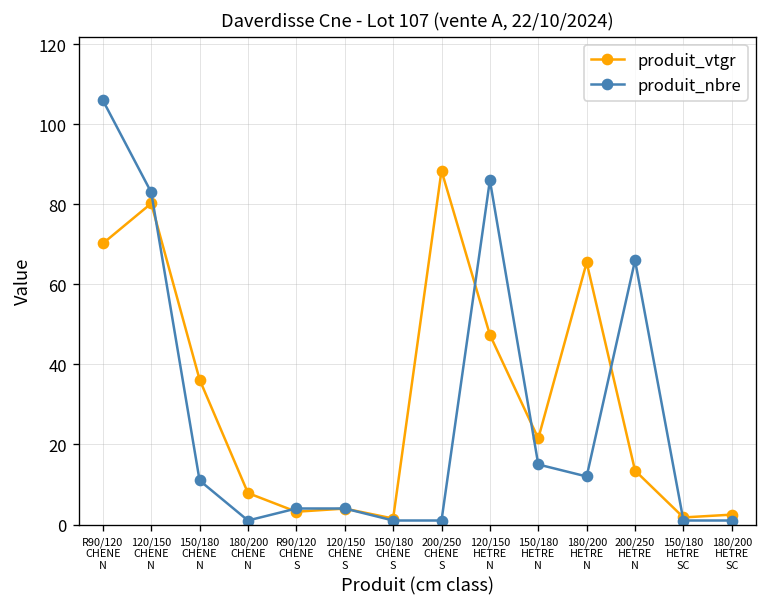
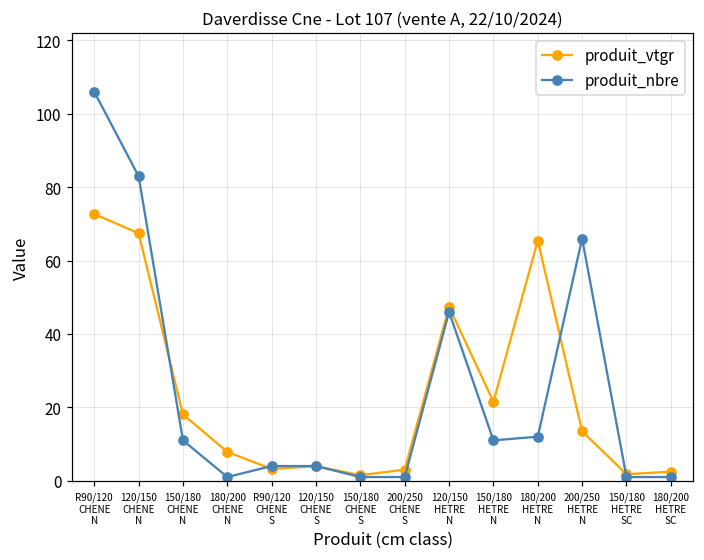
  {
    "produit_vtgr": {
-     "R90/120 CHENE N": 70,
-     "120/150 CHENE N": 80,
-     "150/180 CHENE N": 36,
+     "R90/120 CHENE N": 73,
+     "120/150 CHENE N": 67,
+     "150/180 CHENE N": 18,
      "180/200 CHENE N": 8,
      "R90/120 CHENE S": 3,
-     "200/250 CHENE S": 88,
+     "200/250 CHENE S": 3,
      "120/150 HETRE N": 47,
      "150/180 HETRE N": 22,
      "180/200 HETRE N": 65,
      "200/250 HETRE N": 13,
      "150/180 HETRE SC": 2,
      "180/200 HETRE SC": 2
    },
    "produit_nbre": {
      "R90/120 CHENE N": 106,
      "120/150 CHENE N": 83,
      "150/180 CHENE N": 11,
      "180/200 CHENE N": 1,
      "R90/120 CHENE S": 4,
      "200/250 CHENE S": 1,
-     "120/150 HETRE N": 86,
-     "150/180 HETRE N": 15,
+     "120/150 HETRE N": 46,
+     "150/180 HETRE N": 11,
      "180/200 HETRE N": 12,
      "200/250 HETRE N": 66,
      "150/180 HETRE SC": 1,
      "180/200 HETRE SC": 1
    }
  }
